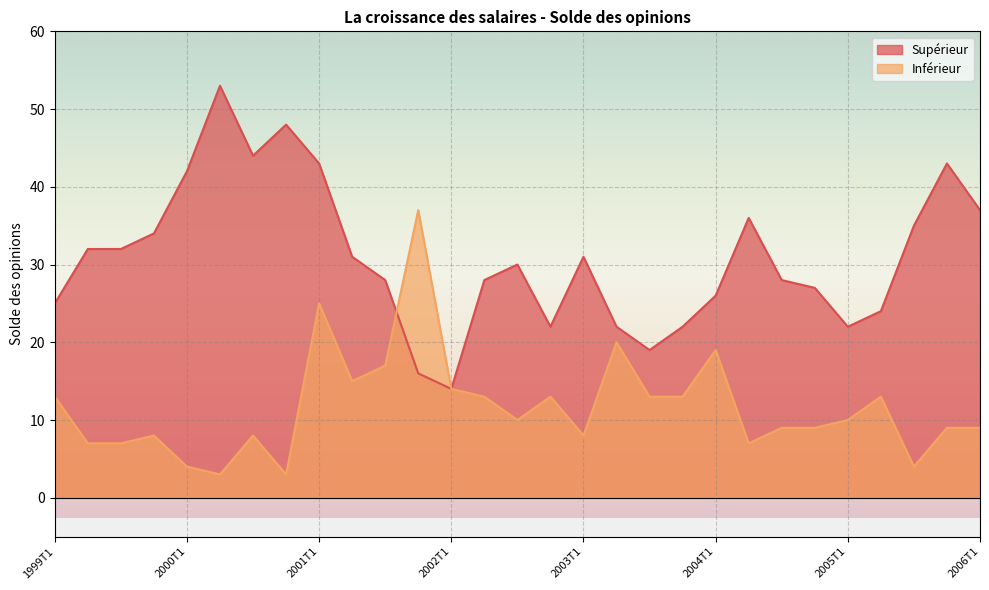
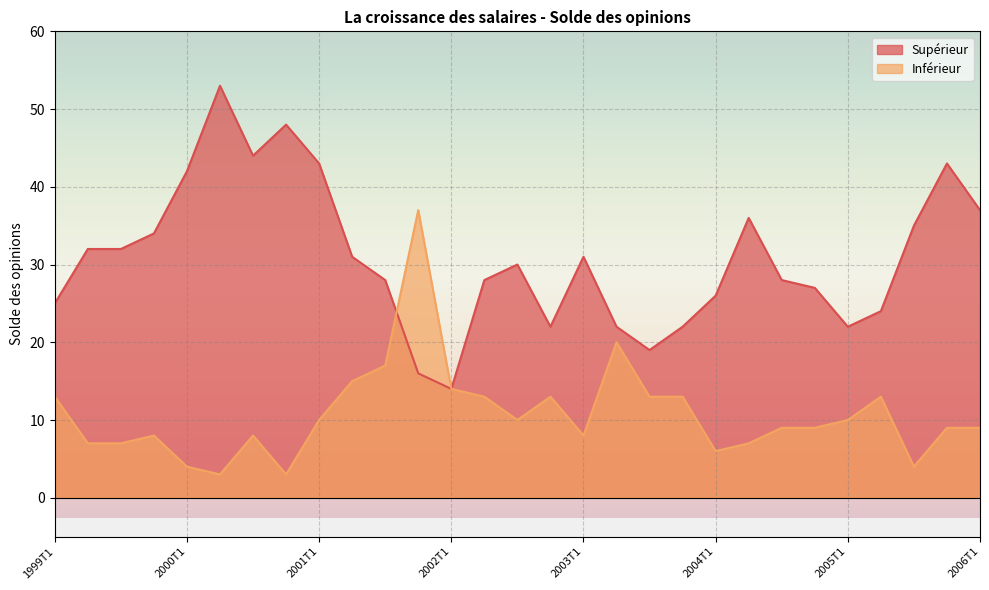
  {
    "Supérieur": {
      "1999T1": 25,
      "2000T1": 42,
      "2001T1": 43,
      "2003T1": 31,
      "2004T1": 26,
      "2005T1": 22,
      "2006T1": 37
    },
    "Inférieur": {
      "1999T1": 13,
      "2000T1": 4,
-     "2001T1": 25,
+     "2001T1": 10,
      "2003T1": 8,
-     "2004T1": 19,
+     "2004T1": 6,
      "2005T1": 10,
      "2006T1": 9
    }
  }
